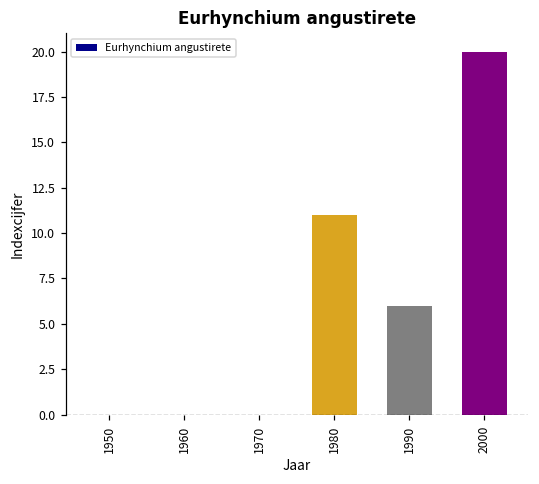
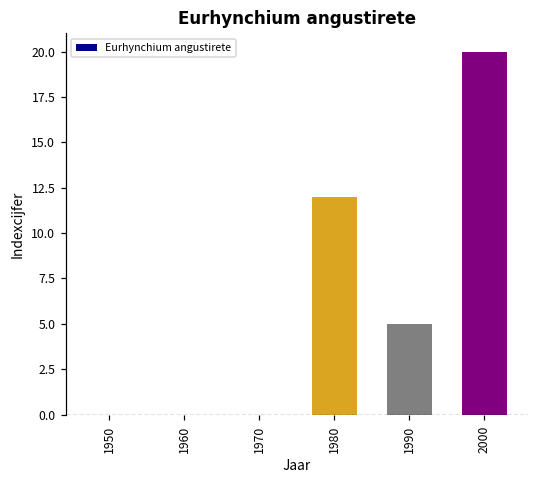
  {
    "1950": 0,
    "1960": 0,
    "1970": 0,
-   "1980": 11,
-   "1990": 6,
+   "1980": 12,
+   "1990": 5,
    "2000": 20
  }
